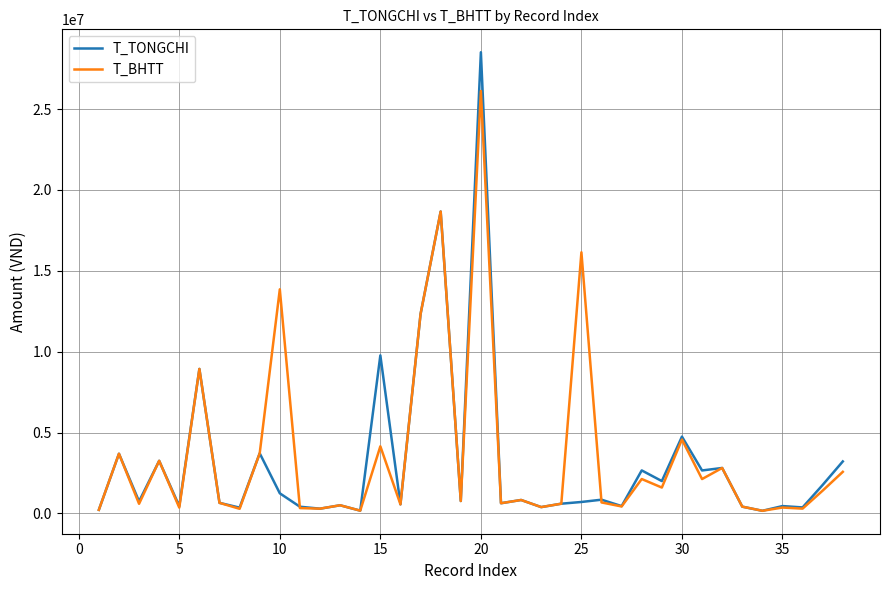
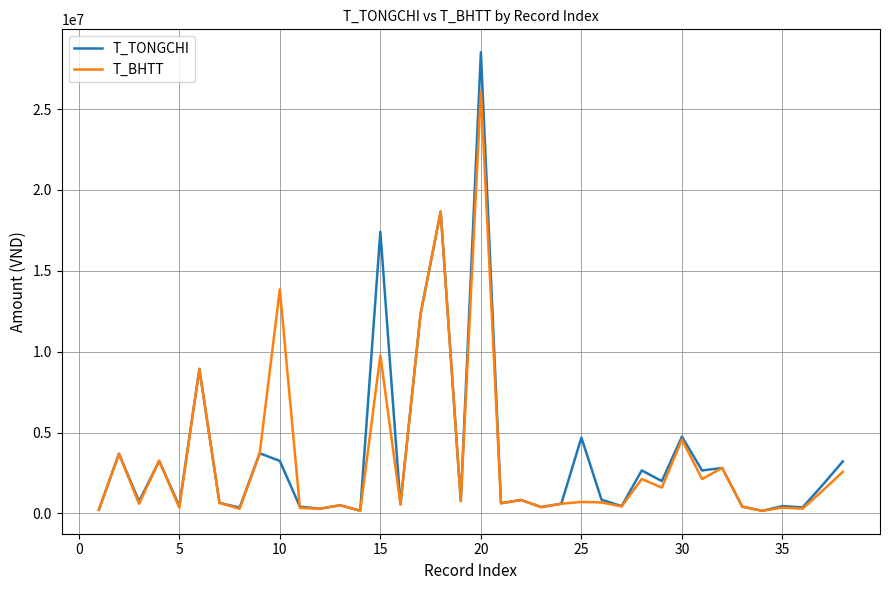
  {
    "T_TONGCHI": {
-     "10": 1200000,
-     "15": 9800000,
+     "10": 3200000,
+     "15": 17400000,
      "20": 28500000,
-     "25": 700000,
+     "25": 4700000,
      "30": 4700000
    },
    "T_BHTT": {
      "10": 13900000,
-     "15": 4200000,
+     "15": 9800000,
      "20": 26100000,
-     "25": 16100000,
+     "25": 700000,
      "30": 4600000
    }
  }
